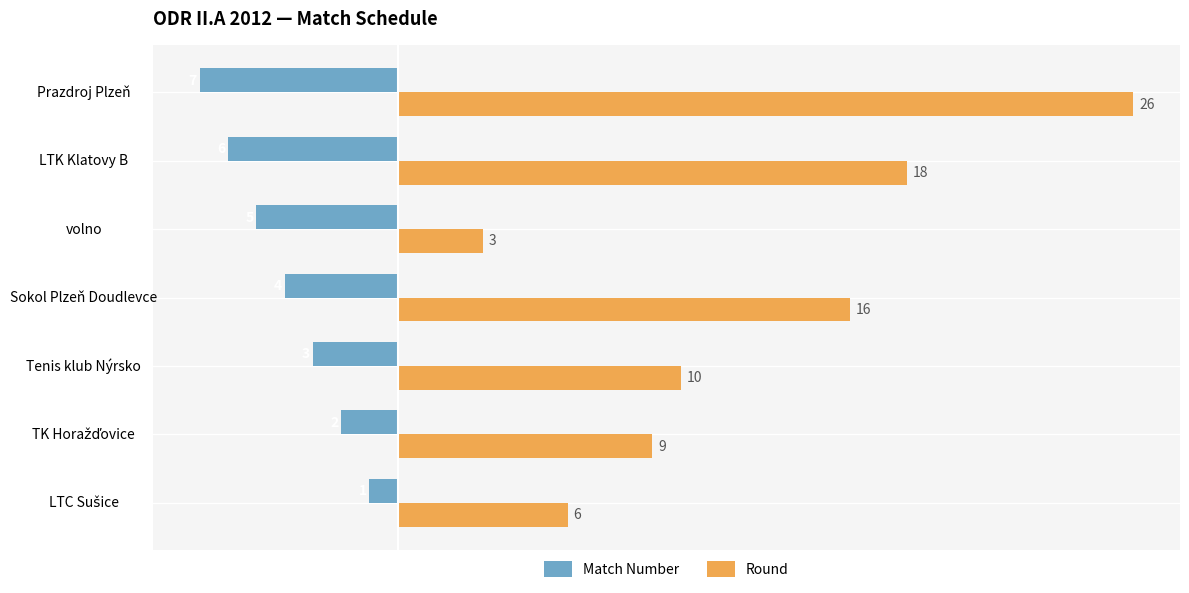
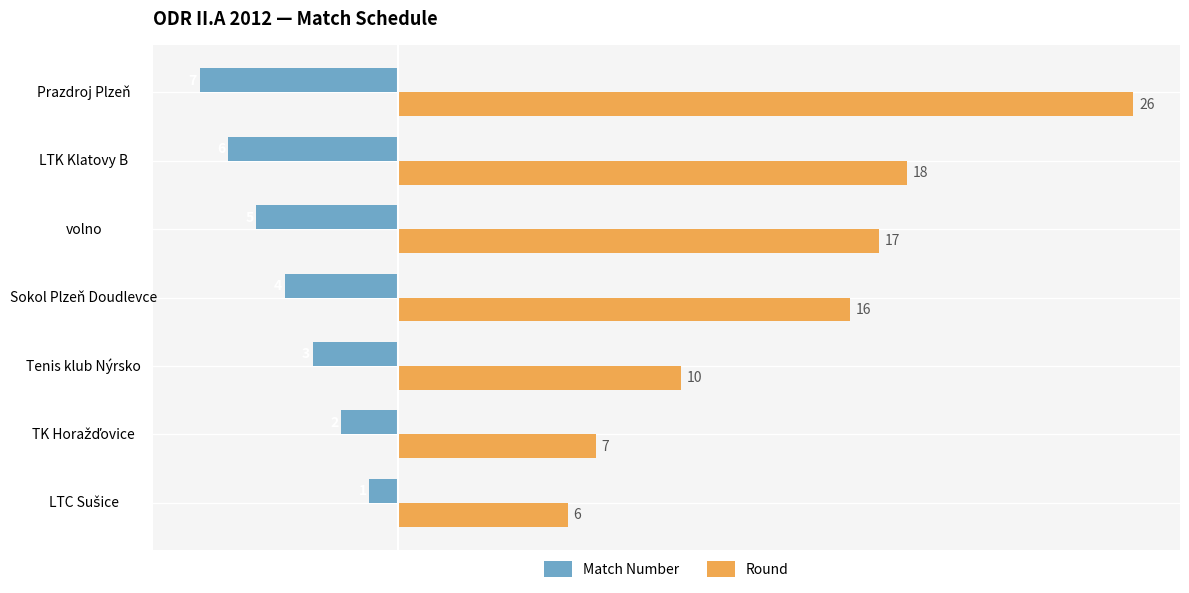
  {
    "Round": {
      "Prazdroj Plzeň": 26,
      "LTK Klatovy B": 18,
-     "volno": 3,
+     "volno": 17,
      "Sokol Plzeň Doudlevce": 16,
      "Tenis klub Nýrsko": 10,
-     "TK Horažďovice": 9,
+     "TK Horažďovice": 7,
      "LTC Sušice": 6
    }
  }
